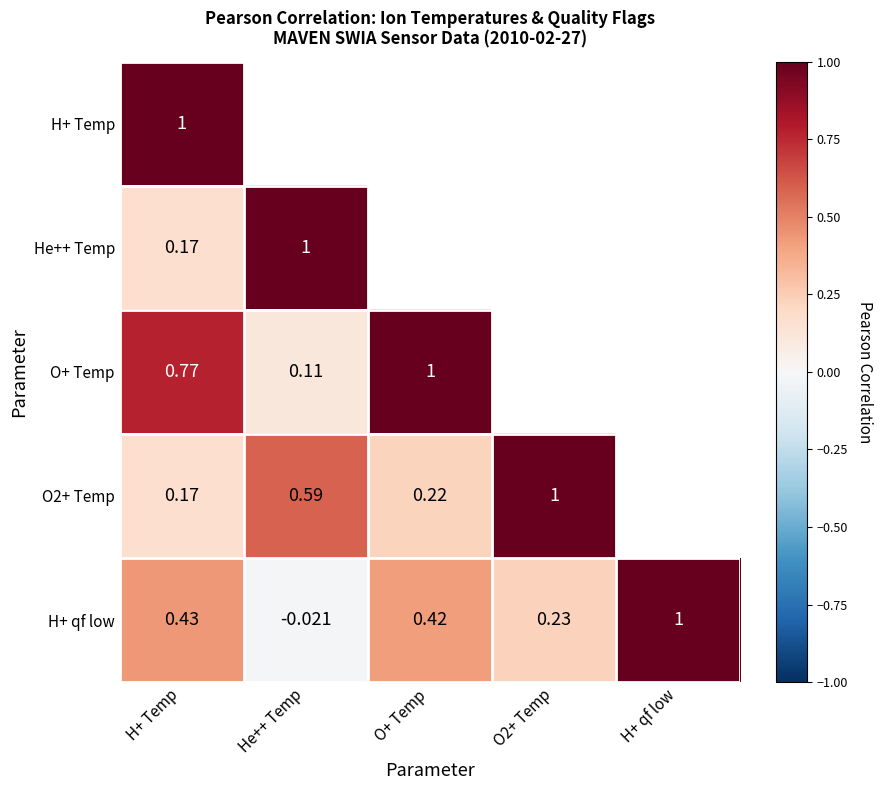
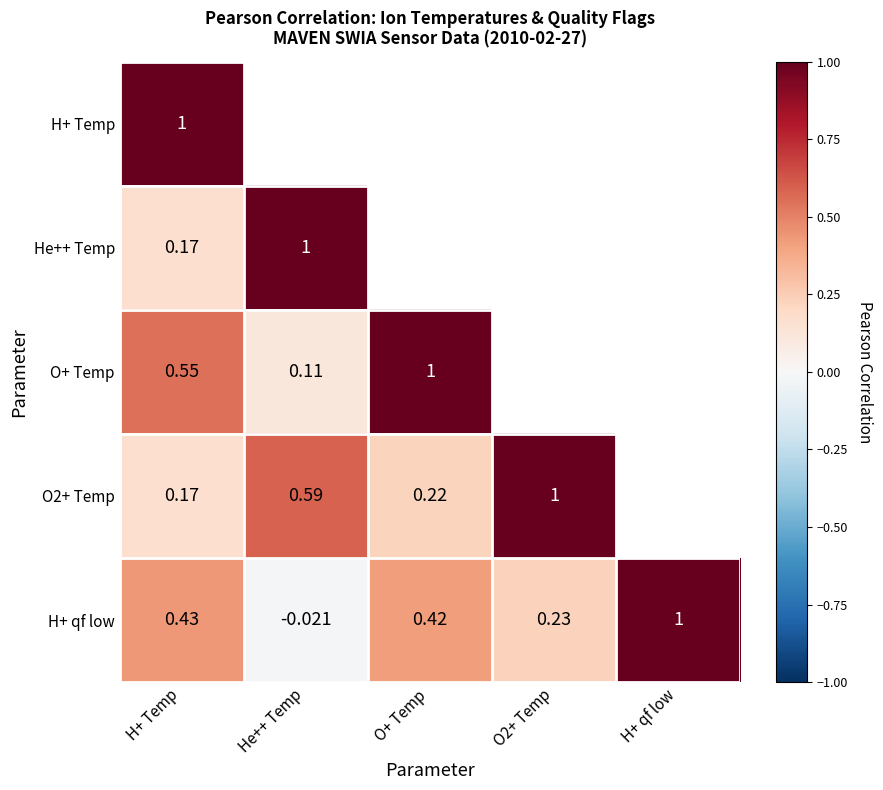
  {
    "H+ Temp": {
      "H+ Temp": 1
    },
    "He++ Temp": {
      "H+ Temp": 0.17,
      "He++ Temp": 1
    },
    "O+ Temp": {
-     "H+ Temp": 0.77,
+     "H+ Temp": 0.55,
      "He++ Temp": 0.11,
      "O+ Temp": 1
    },
    "O2+ Temp": {
      "H+ Temp": 0.17,
      "He++ Temp": 0.59,
      "O+ Temp": 0.22,
      "O2+ Temp": 1
    },
    "H+ qf low": {
      "H+ Temp": 0.43,
      "He++ Temp": -0.021,
      "O+ Temp": 0.42,
      "O2+ Temp": 0.23,
      "H+ qf low": 1
    }
  }
